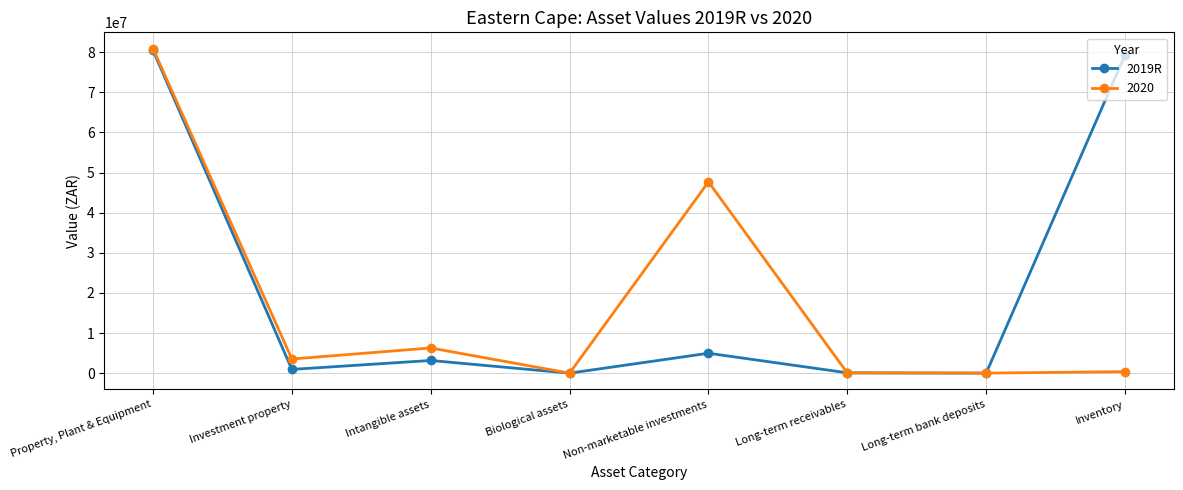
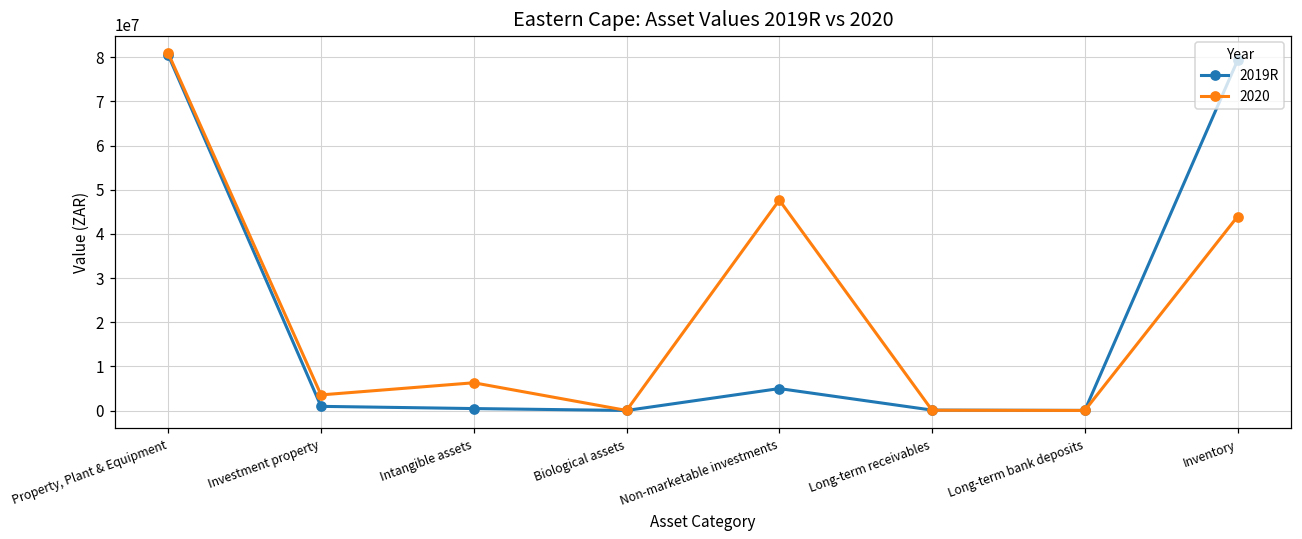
  {
    "2019R": {
      "Investment property": 1000000,
-     "Intangible assets": 3000000,
+     "Intangible assets": 0,
      "Non-marketable investments": 5000000
    },
    "2020": {
      "Investment property": 4000000,
      "Intangible assets": 6000000,
      "Non-marketable investments": 48000000,
-     "Inventory": 0
+     "Inventory": 44000000
    }
  }
